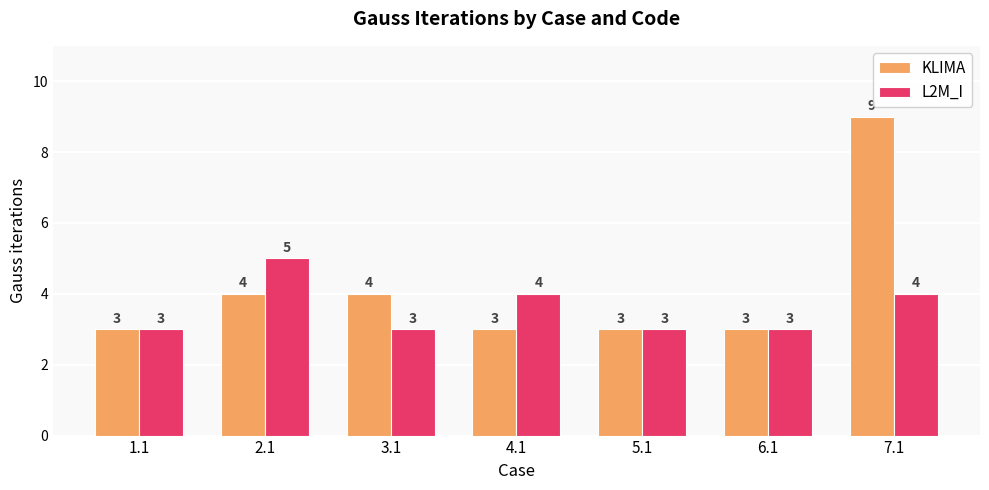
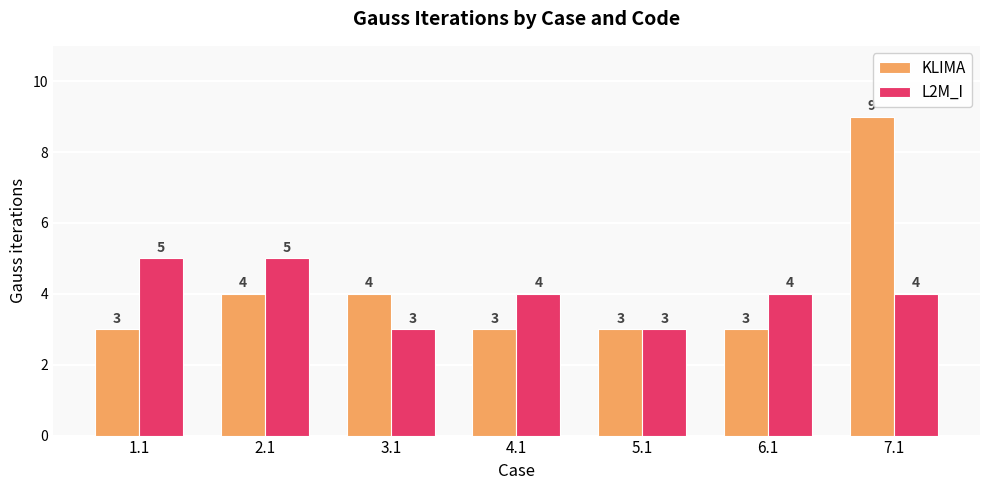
  {
    "KLIMA": {
      "1.1": 3,
      "2.1": 4,
      "3.1": 4,
      "4.1": 3,
      "5.1": 3,
      "6.1": 3
    },
    "L2M_I": {
-     "1.1": 3,
+     "1.1": 5,
      "2.1": 5,
      "3.1": 3,
      "4.1": 4,
      "5.1": 3,
-     "6.1": 3,
+     "6.1": 4,
      "7.1": 4
    }
  }
